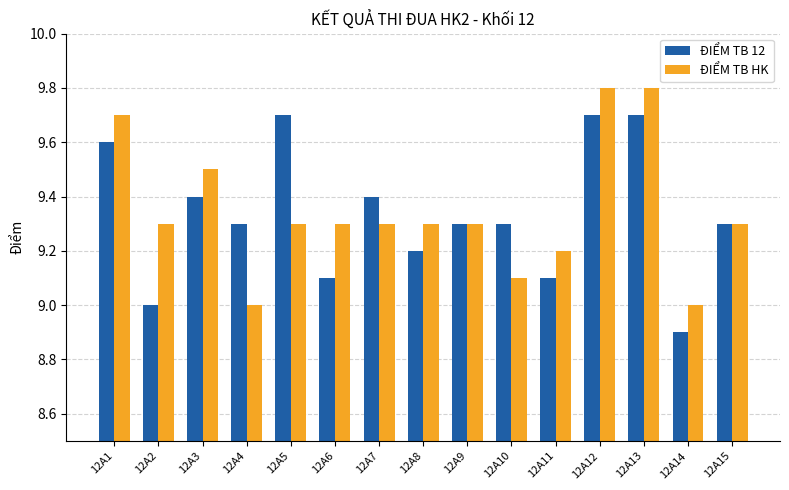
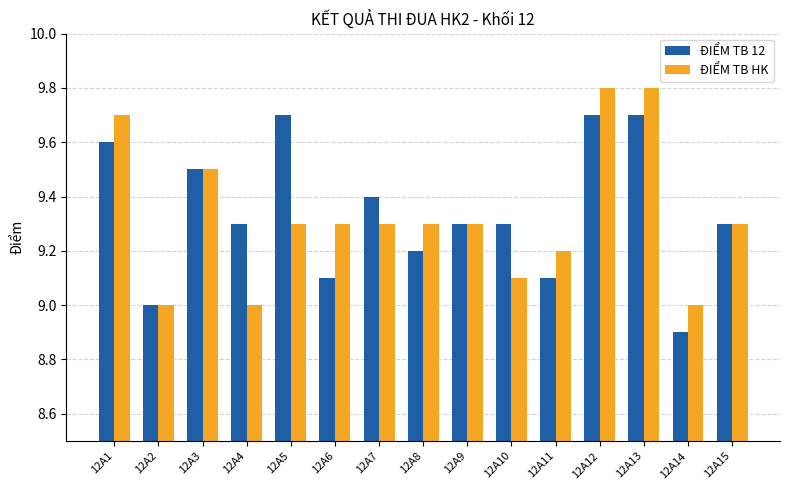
  {
    "ĐIỂM TB 12": {
      "12A1": 9.6,
      "12A2": 9.0,
-     "12A3": 9.4,
+     "12A3": 9.5,
      "12A4": 9.3,
      "12A5": 9.7,
      "12A6": 9.1,
      "12A7": 9.4,
      "12A8": 9.2,
      "12A9": 9.3,
      "12A10": 9.3,
      "12A11": 9.1,
      "12A12": 9.7,
      "12A13": 9.7,
      "12A14": 8.9,
      "12A15": 9.3
    },
    "ĐIỂM TB HK": {
      "12A1": 9.7,
-     "12A2": 9.3,
+     "12A2": 9.0,
      "12A3": 9.5,
      "12A4": 9.0,
      "12A5": 9.3,
      "12A6": 9.3,
      "12A7": 9.3,
      "12A8": 9.3,
      "12A9": 9.3,
      "12A10": 9.1,
      "12A11": 9.2,
      "12A12": 9.8,
      "12A13": 9.8,
      "12A14": 9.0,
      "12A15": 9.3
    }
  }
